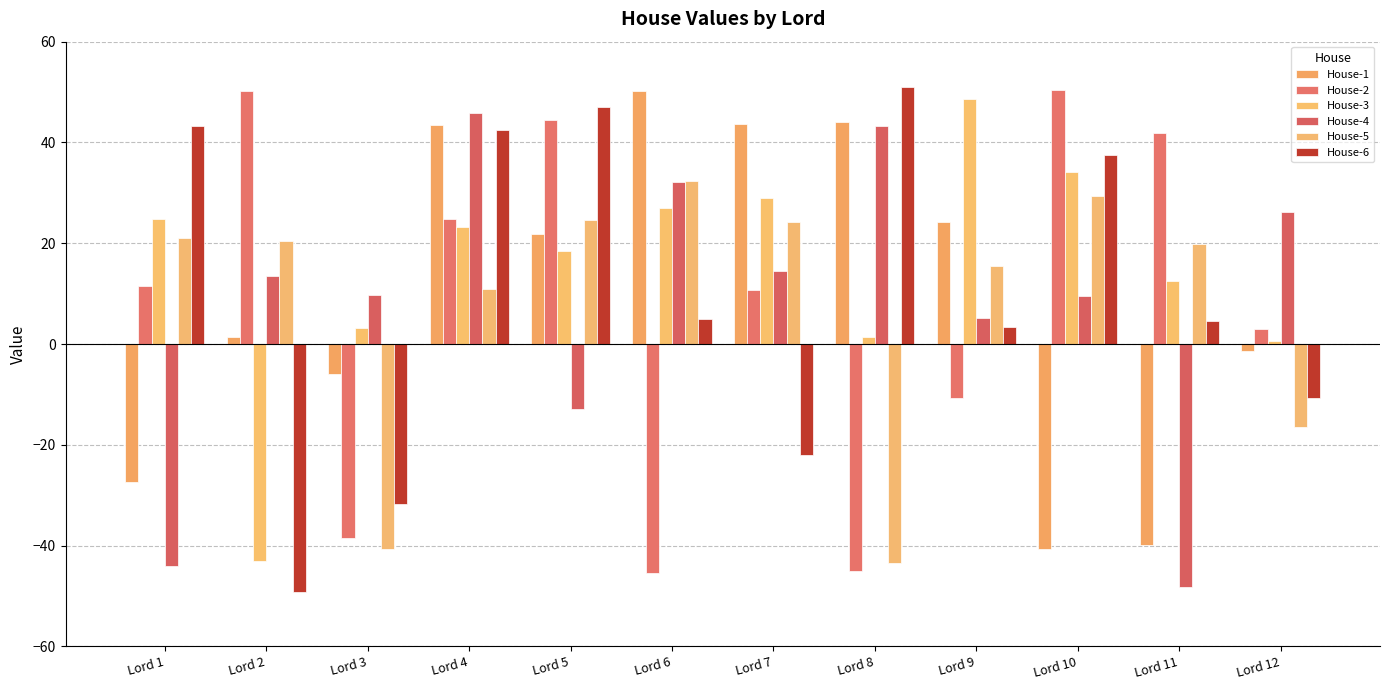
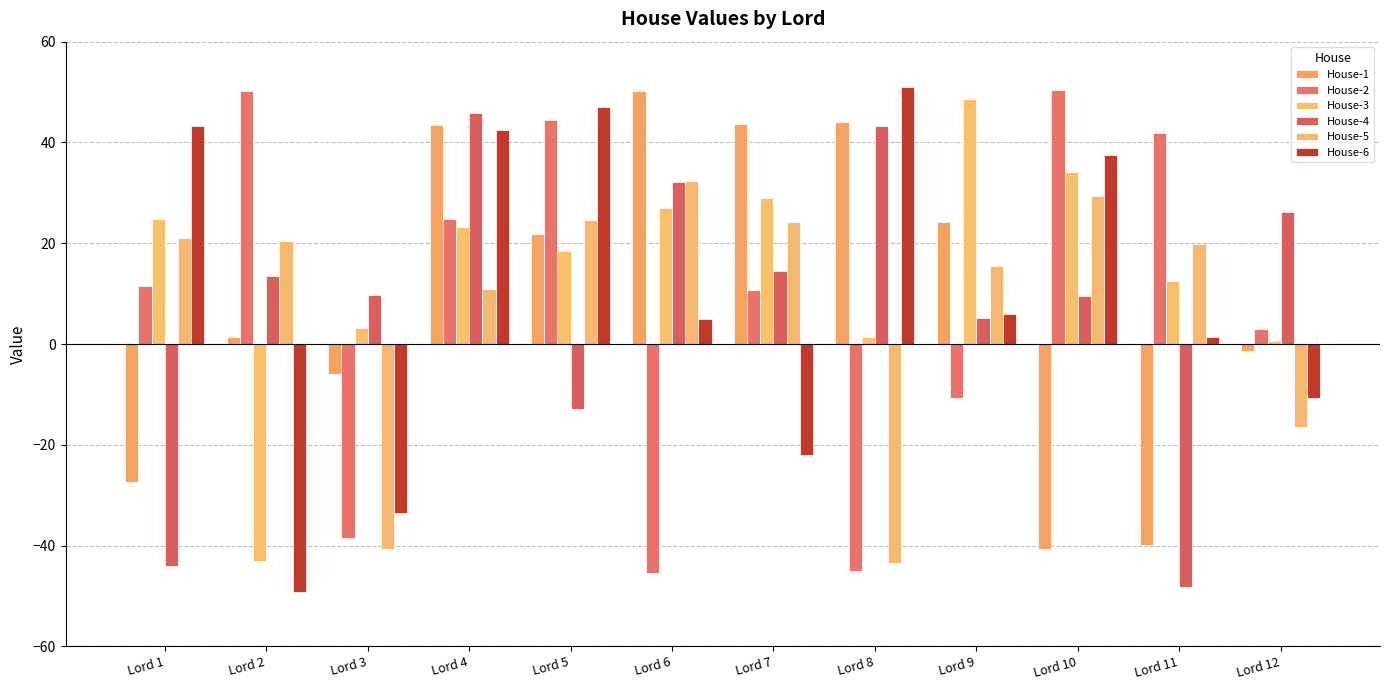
  {
    "House-6": {
      "Lord 1": 43,
      "Lord 2": -49,
-     "Lord 3": -32,
+     "Lord 3": -34,
      "Lord 4": 42,
      "Lord 5": 47,
      "Lord 6": 5,
      "Lord 7": -22,
      "Lord 8": 51,
-     "Lord 9": 3,
+     "Lord 9": 6,
      "Lord 10": 37,
-     "Lord 11": 4,
+     "Lord 11": 1,
      "Lord 12": -11
    }
  }
